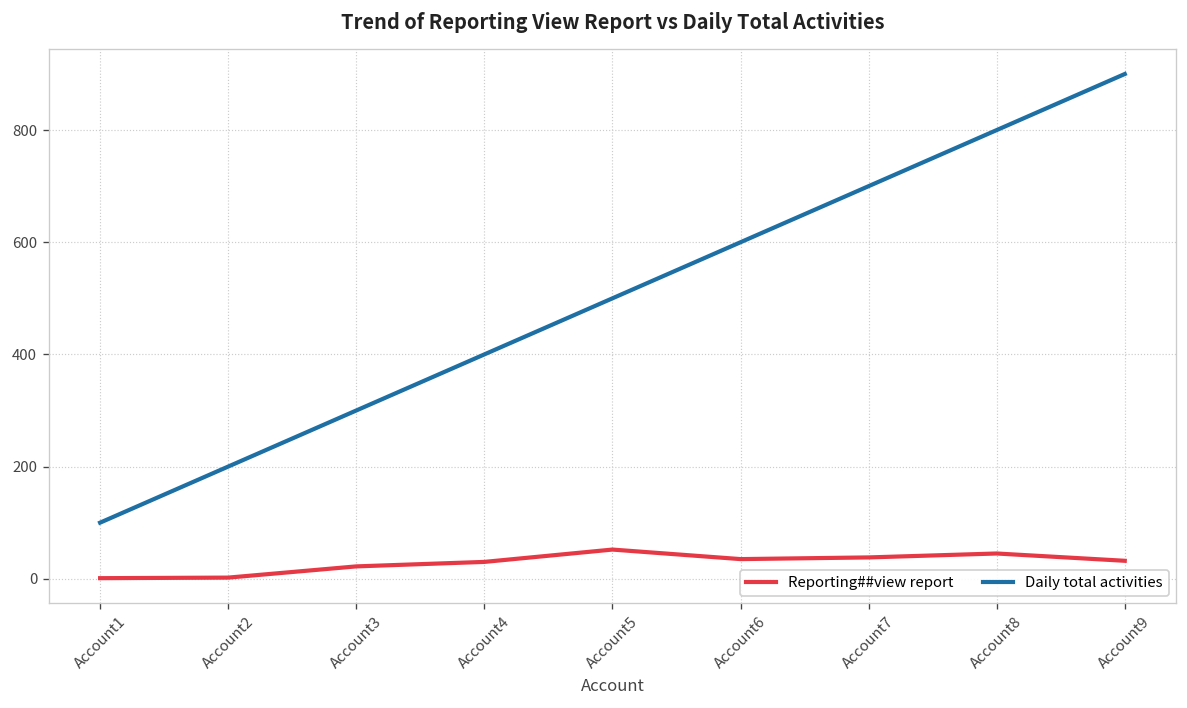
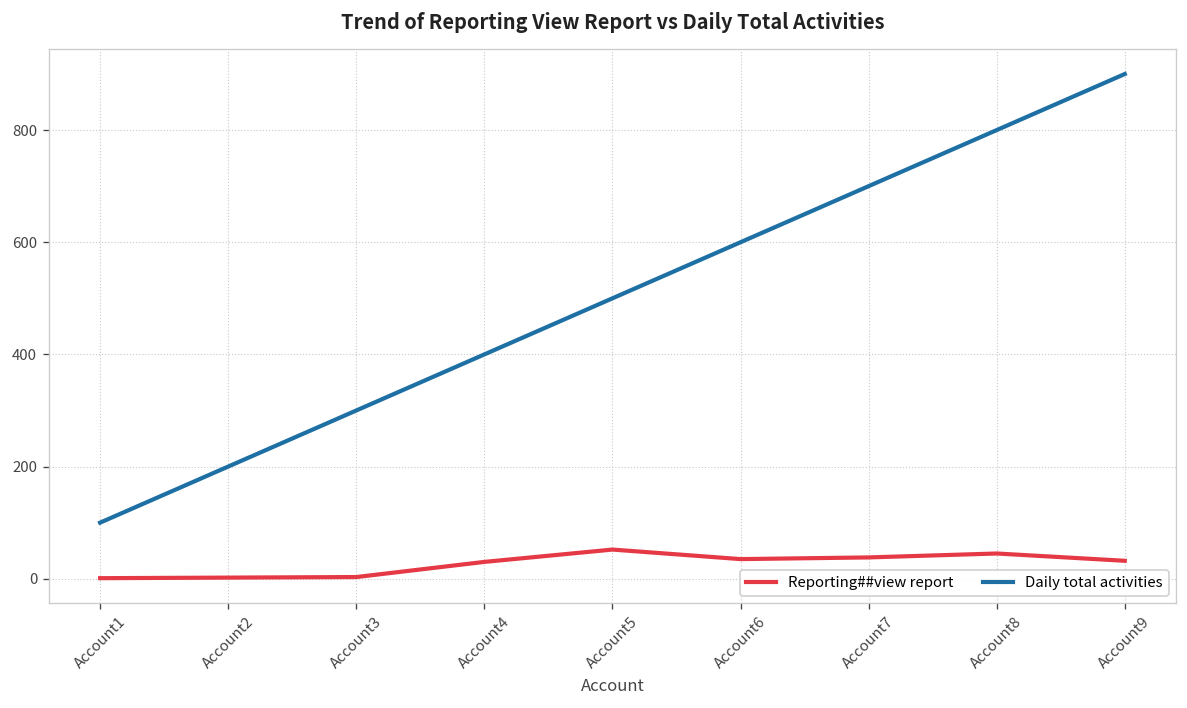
  {
    "Reporting##view report": {
      "Account1": 0,
      "Account2": 0,
-     "Account3": 20,
+     "Account3": 0,
      "Account4": 30,
      "Account5": 50,
      "Account6": 40,
      "Account7": 40,
      "Account8": 50,
      "Account9": 30
    },
    "Daily total activities": {
      "Account1": 100,
      "Account2": 200,
      "Account3": 300,
      "Account4": 400,
      "Account5": 500,
      "Account6": 600,
      "Account7": 700,
      "Account8": 800,
      "Account9": 900
    }
  }
